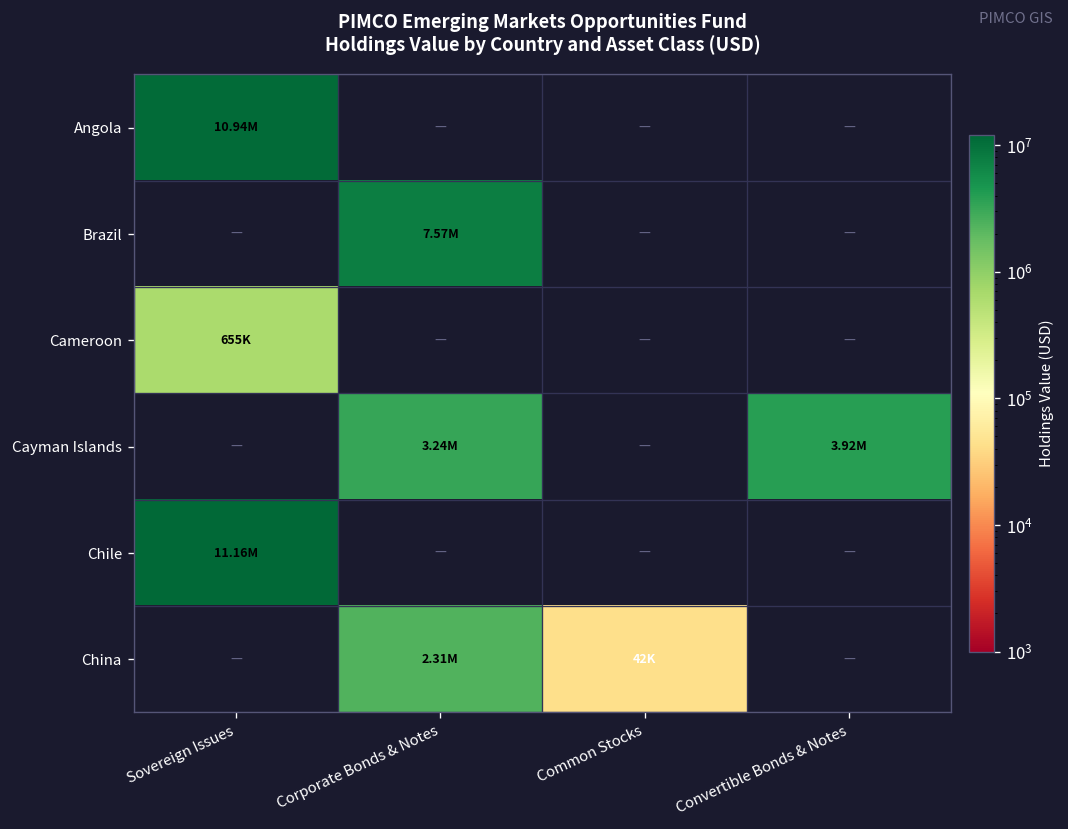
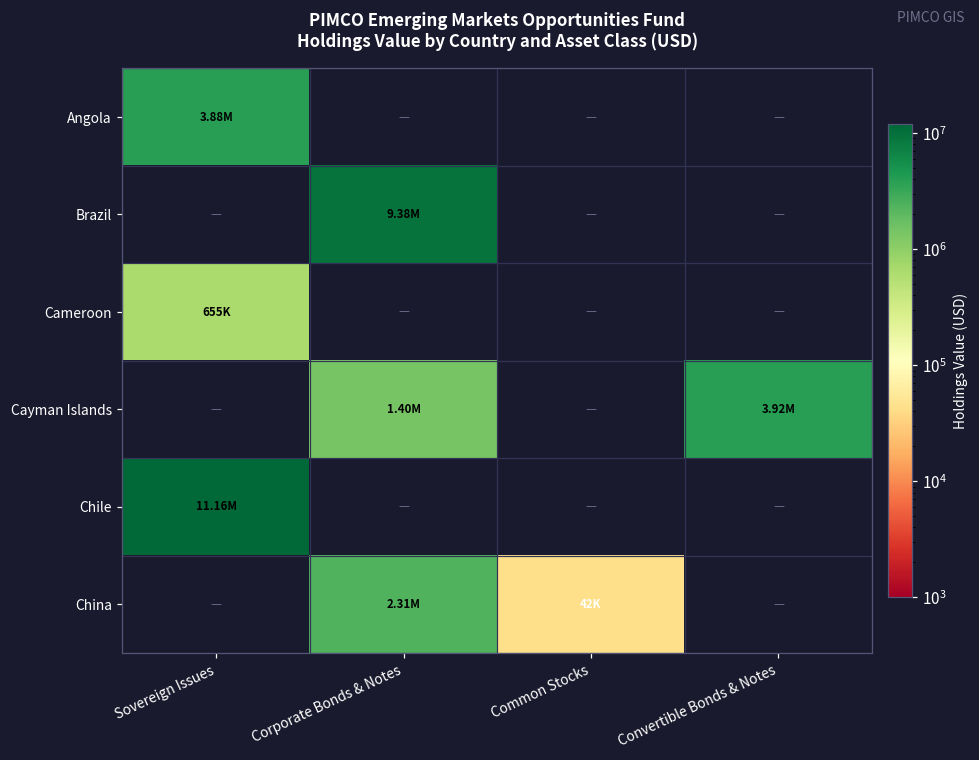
  {
    "Angola": {
-     "Sovereign Issues": "10.94M"
+     "Sovereign Issues": "3.88M"
    },
    "Brazil": {
-     "Corporate Bonds & Notes": "7.57M"
+     "Corporate Bonds & Notes": "9.38M"
    },
    "Cameroon": {
      "Sovereign Issues": "655K"
    },
    "Cayman Islands": {
-     "Corporate Bonds & Notes": "3.24M",
+     "Corporate Bonds & Notes": "1.40M",
      "Convertible Bonds & Notes": "3.92M"
    },
    "Chile": {
      "Sovereign Issues": "11.16M"
    },
    "China": {
      "Corporate Bonds & Notes": "2.31M",
      "Common Stocks": "42K"
    }
  }
